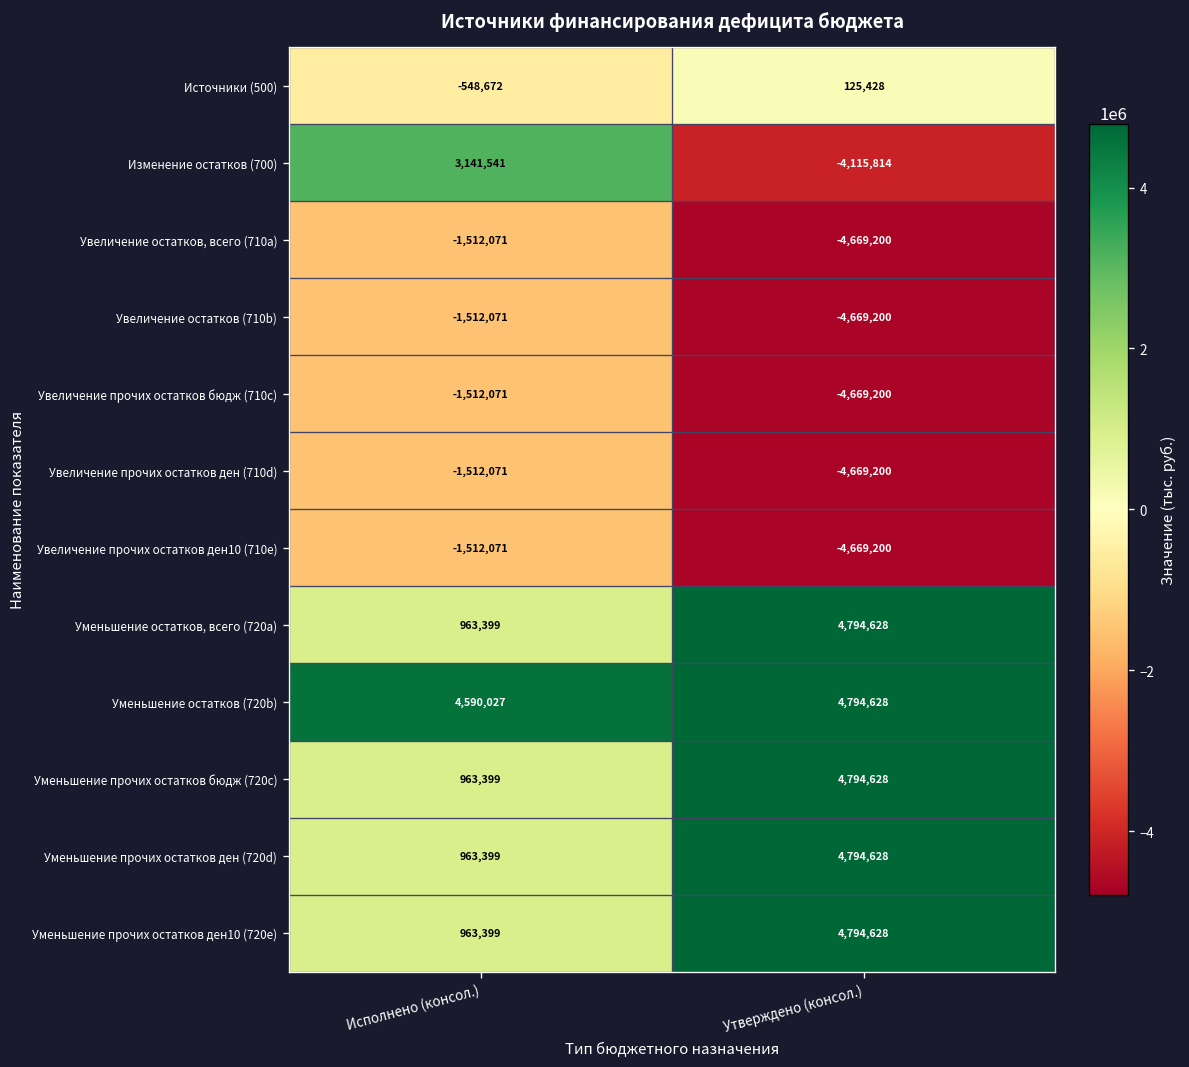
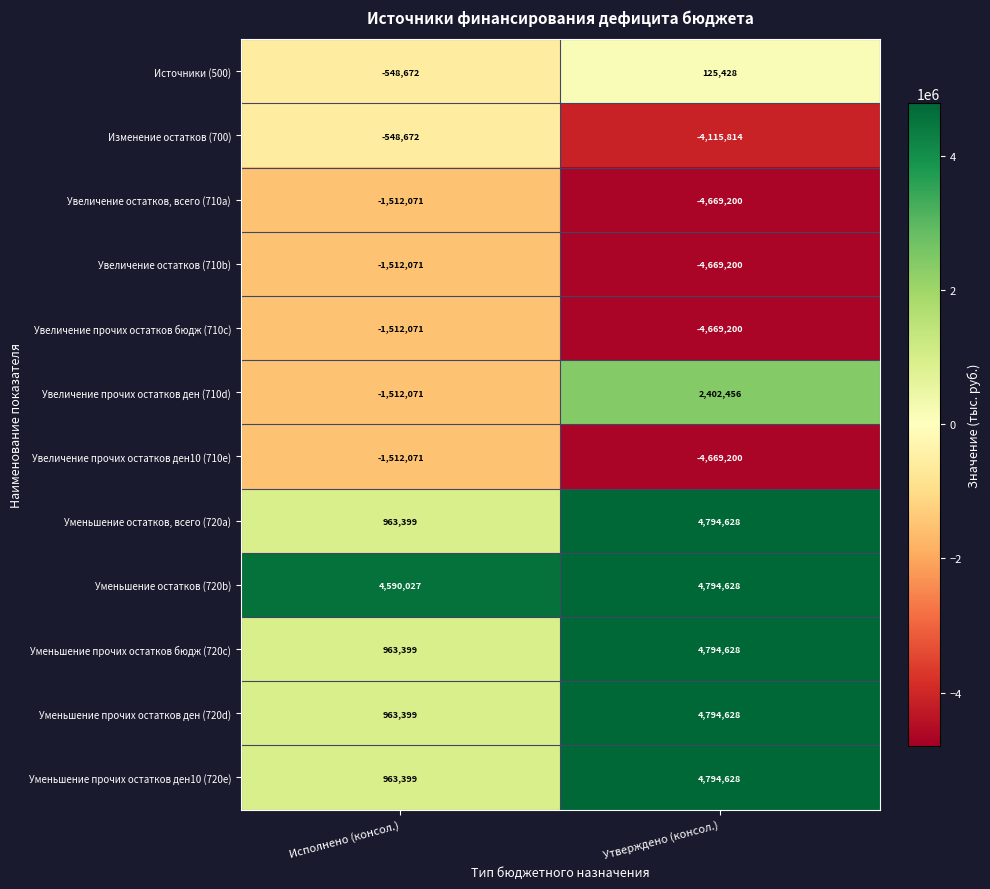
  {
    "Источники (500)": {
      "Исполнено (консол.)": "-548,672",
      "Утверждено (консол.)": "125,428"
    },
    "Изменение остатков (700)": {
-     "Исполнено (консол.)": "3,141,541",
+     "Исполнено (консол.)": "-548,672",
      "Утверждено (консол.)": "-4,115,814"
    },
    "Увеличение остатков, всего (710a)": {
      "Исполнено (консол.)": "-1,512,071",
      "Утверждено (консол.)": "-4,669,200"
    },
    "Увеличение остатков (710b)": {
      "Исполнено (консол.)": "-1,512,071",
      "Утверждено (консол.)": "-4,669,200"
    },
    "Увеличение прочих остатков бюдж (710c)": {
      "Исполнено (консол.)": "-1,512,071",
      "Утверждено (консол.)": "-4,669,200"
    },
    "Увеличение прочих остатков ден (710d)": {
      "Исполнено (консол.)": "-1,512,071",
-     "Утверждено (консол.)": "-4,669,200"
+     "Утверждено (консол.)": "2,402,456"
    },
    "Увеличение прочих остатков ден10 (710e)": {
      "Исполнено (консол.)": "-1,512,071",
      "Утверждено (консол.)": "-4,669,200"
    },
    "Уменьшение остатков, всего (720a)": {
      "Исполнено (консол.)": "963,399",
      "Утверждено (консол.)": "4,794,628"
    },
    "Уменьшение остатков (720b)": {
      "Исполнено (консол.)": "4,590,027",
      "Утверждено (консол.)": "4,794,628"
    },
    "Уменьшение прочих остатков бюдж (720c)": {
      "Исполнено (консол.)": "963,399",
      "Утверждено (консол.)": "4,794,628"
    },
    "Уменьшение прочих остатков ден (720d)": {
      "Исполнено (консол.)": "963,399",
      "Утверждено (консол.)": "4,794,628"
    },
    "Уменьшение прочих остатков ден10 (720e)": {
      "Исполнено (консол.)": "963,399",
      "Утверждено (консол.)": "4,794,628"
    }
  }
